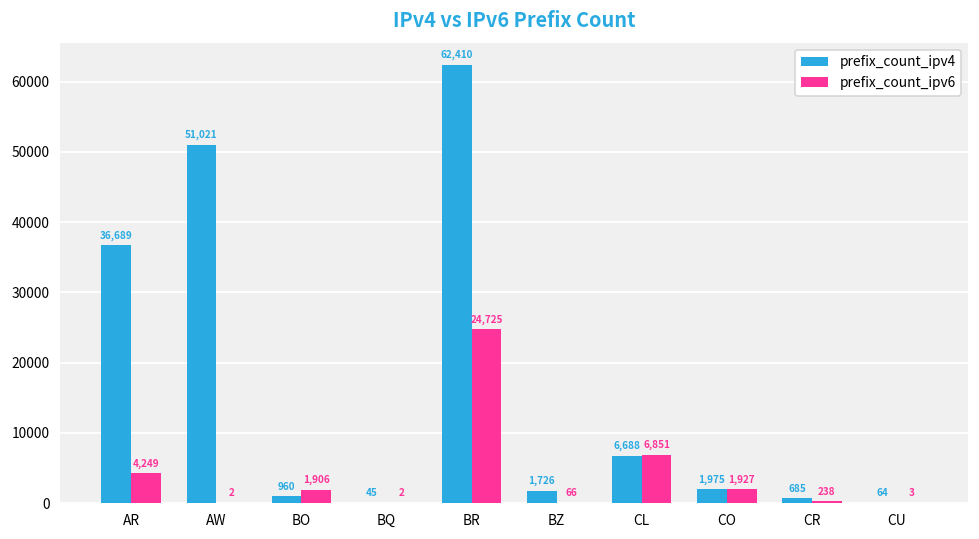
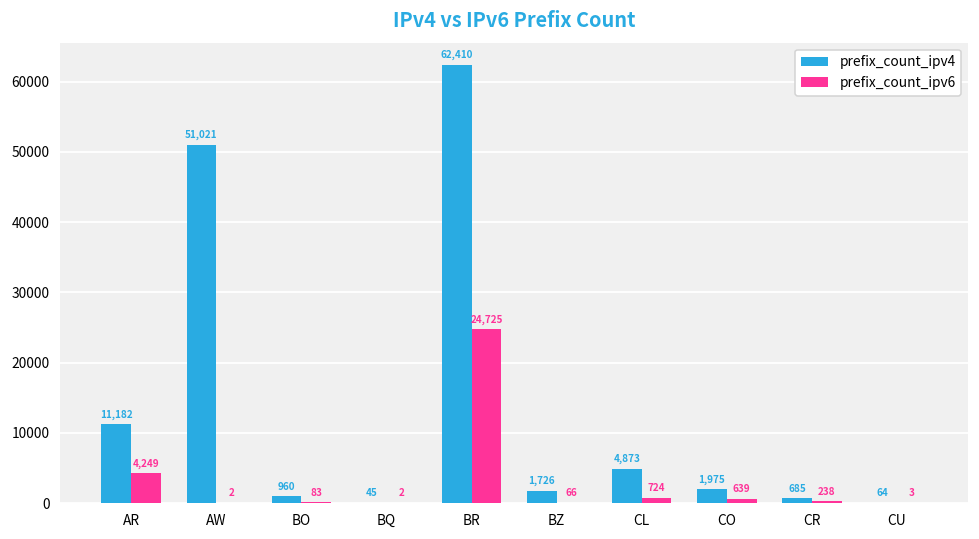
  {
    "prefix_count_ipv4": {
-     "AR": "36,689",
+     "AR": "11,182",
      "AW": "51,021",
      "BO": "960",
      "BQ": "45",
      "BR": "62,410",
      "BZ": "1,726",
-     "CL": "6,688",
+     "CL": "4,873",
      "CO": "1,975",
      "CR": "685",
      "CU": "64"
    },
    "prefix_count_ipv6": {
      "AR": "4,249",
      "AW": "2",
-     "BO": "1,906",
+     "BO": "83",
      "BQ": "2",
      "BR": "24,725",
      "BZ": "66",
-     "CL": "6,851",
-     "CO": "1,927",
+     "CL": "724",
+     "CO": "639",
      "CR": "238",
      "CU": "3"
    }
  }
